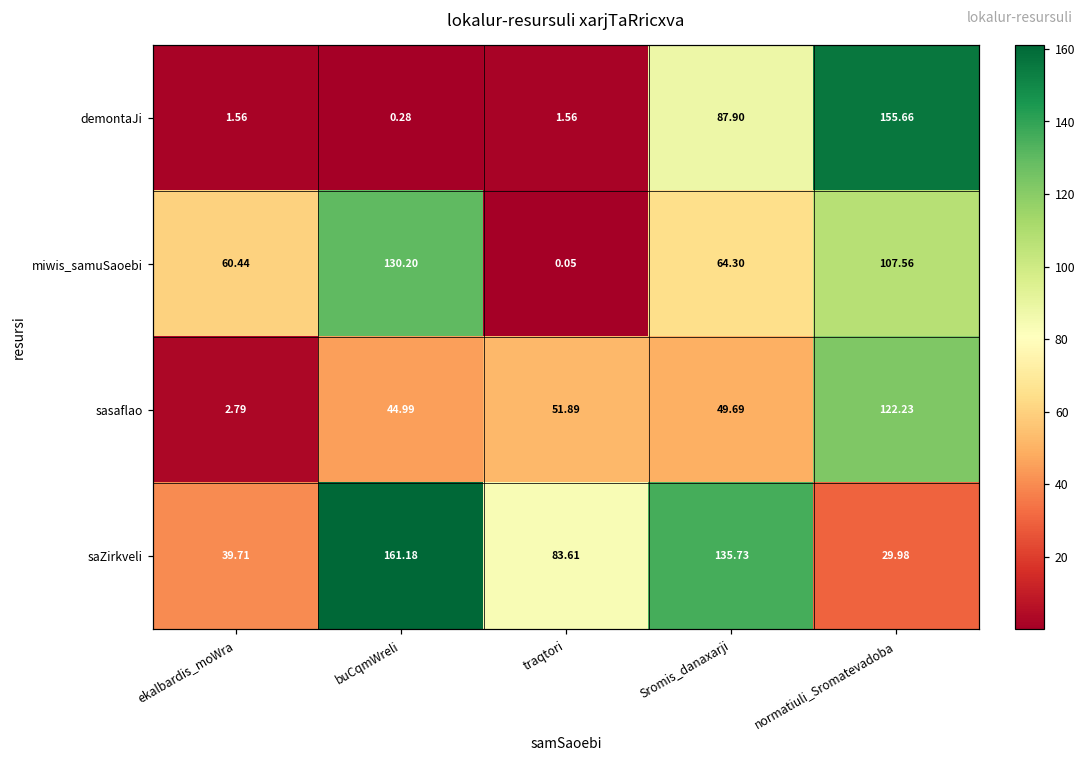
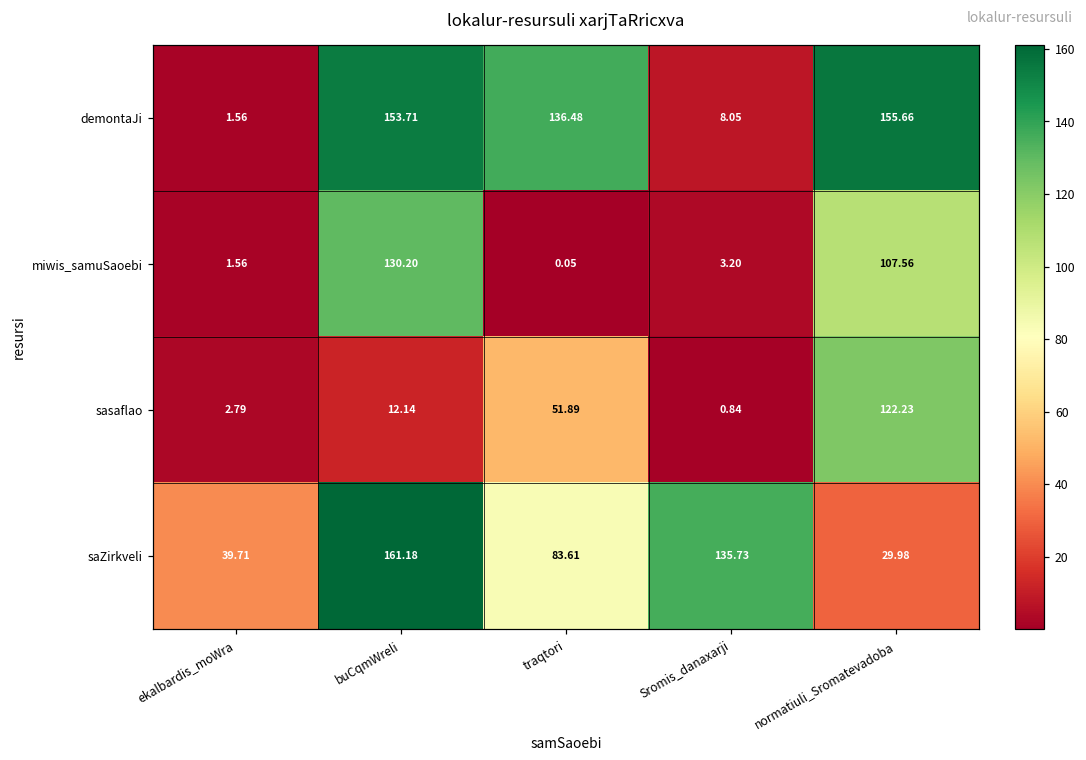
  {
    "demontaJi": {
      "ekalbardis_moWra": 1.56,
-     "buCqmWreli": 0.28,
-     "traqtori": 1.56,
-     "Sromis_danaxarji": 87.90,
+     "buCqmWreli": 153.71,
+     "traqtori": 136.48,
+     "Sromis_danaxarji": 8.05,
      "normatiuli_Sromatevadoba": 155.66
    },
    "miwis_samuSaoebi": {
-     "ekalbardis_moWra": 60.44,
+     "ekalbardis_moWra": 1.56,
      "buCqmWreli": 130.20,
      "traqtori": 0.05,
-     "Sromis_danaxarji": 64.30,
+     "Sromis_danaxarji": 3.20,
      "normatiuli_Sromatevadoba": 107.56
    },
    "sasaflao": {
      "ekalbardis_moWra": 2.79,
-     "buCqmWreli": 44.99,
+     "buCqmWreli": 12.14,
      "traqtori": 51.89,
-     "Sromis_danaxarji": 49.69,
+     "Sromis_danaxarji": 0.84,
      "normatiuli_Sromatevadoba": 122.23
    },
    "saZirkveli": {
      "ekalbardis_moWra": 39.71,
      "buCqmWreli": 161.18,
      "traqtori": 83.61,
      "Sromis_danaxarji": 135.73,
      "normatiuli_Sromatevadoba": 29.98
    }
  }
